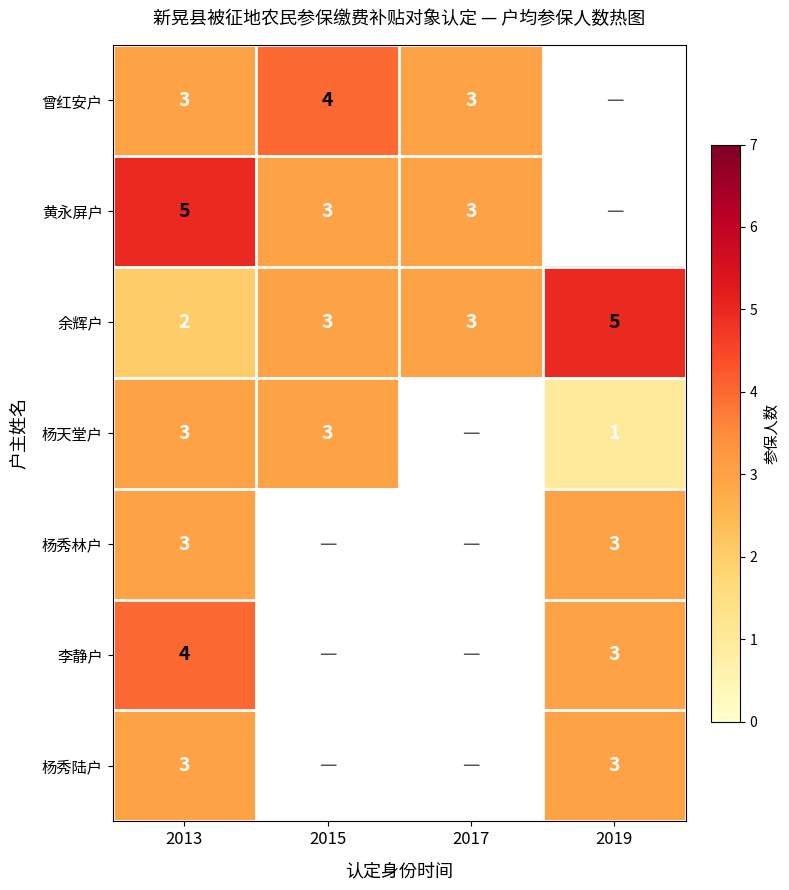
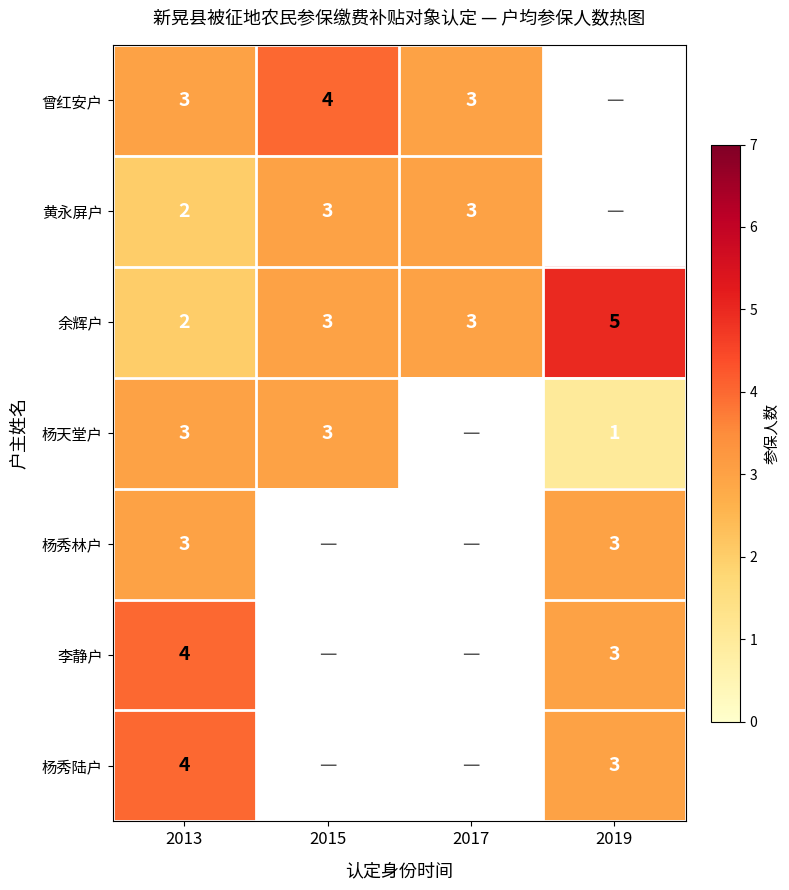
  {
    "曾红安户": {
      "2013": 3,
      "2015": 4,
      "2017": 3
    },
    "黄永屏户": {
-     "2013": 5,
+     "2013": 2,
      "2015": 3,
      "2017": 3
    },
    "余辉户": {
      "2013": 2,
      "2015": 3,
      "2017": 3,
      "2019": 5
    },
    "杨天堂户": {
      "2013": 3,
      "2015": 3,
      "2019": 1
    },
    "杨秀林户": {
      "2013": 3,
      "2019": 3
    },
    "李静户": {
      "2013": 4,
      "2019": 3
    },
    "杨秀陆户": {
-     "2013": 3,
+     "2013": 4,
      "2019": 3
    }
  }
